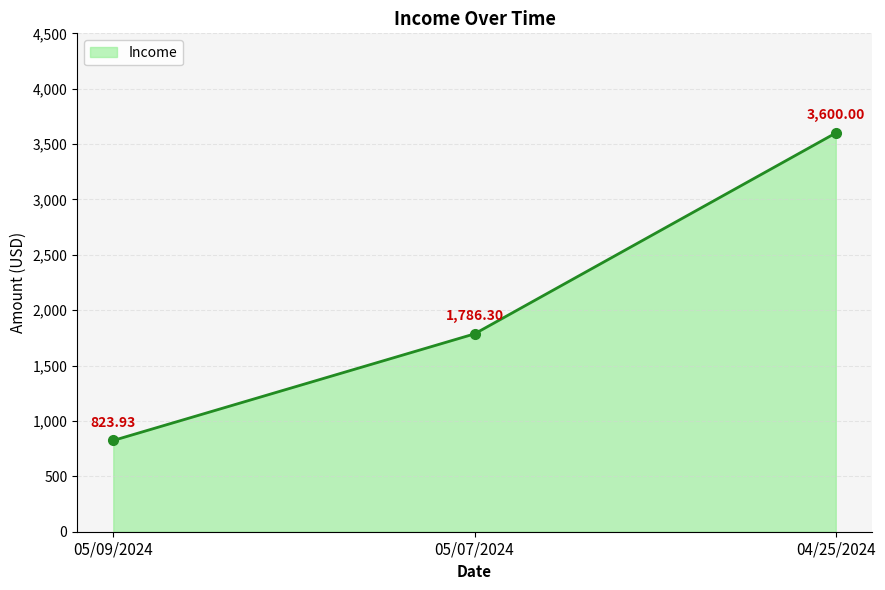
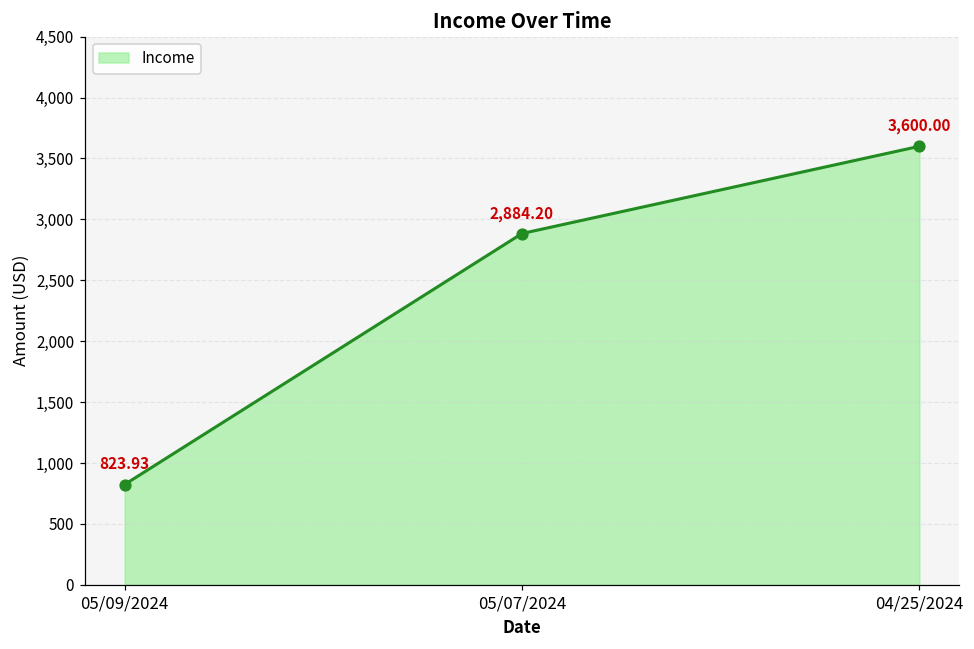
  {
    "05/09/2024": "823.93",
-   "05/07/2024": "1,786.30",
+   "05/07/2024": "2,884.20",
    "04/25/2024": "3,600.00"
  }
